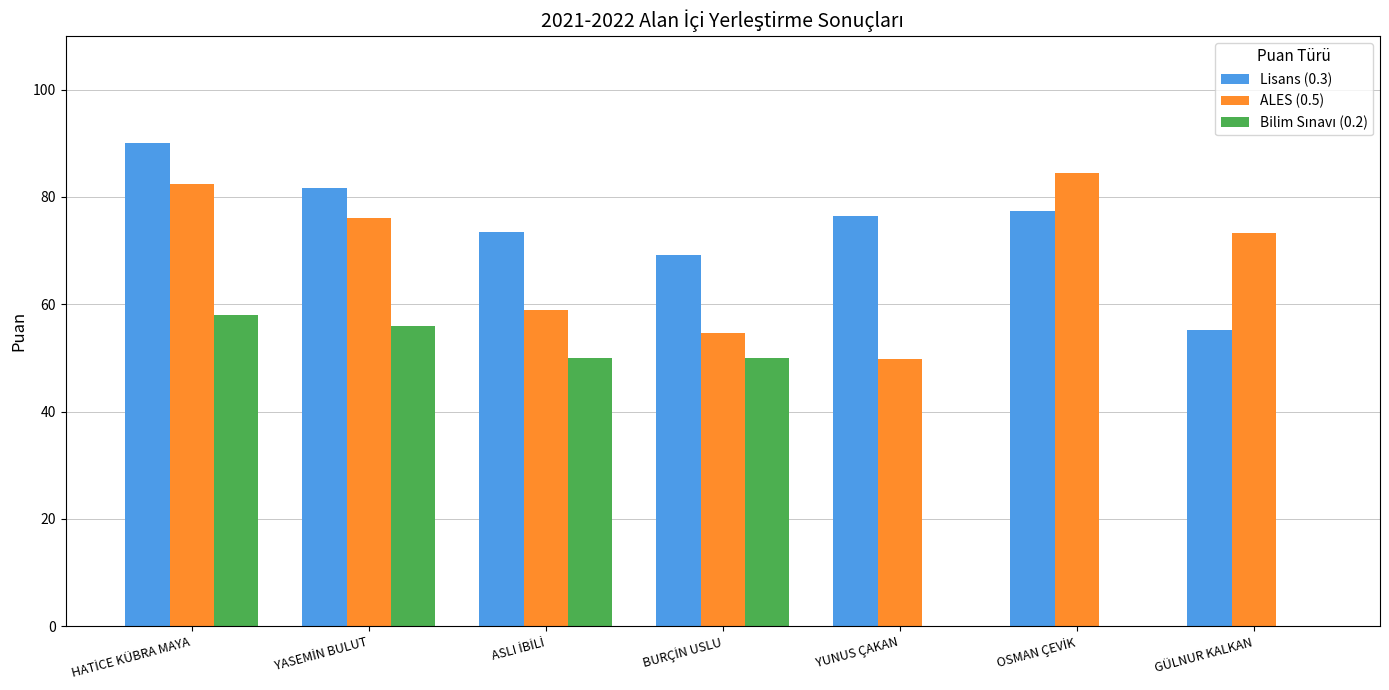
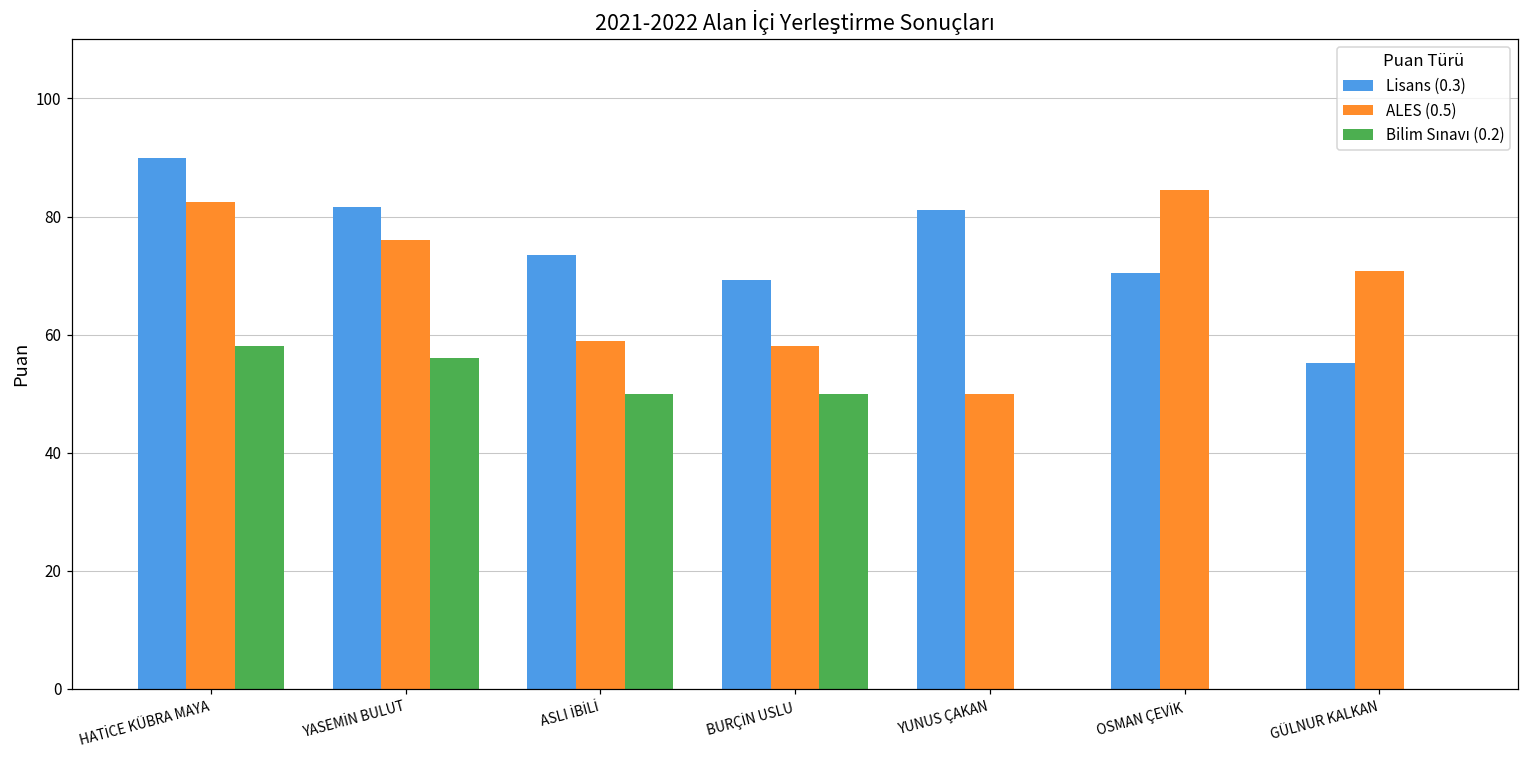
  {
    "Lisans (0.3)": {
      "HATİCE KÜBRA MAYA": 90,
      "YASEMİN BULUT": 82,
      "ASLI İBİLİ": 73,
      "BURÇİN USLU": 69,
-     "YUNUS ÇAKAN": 77,
-     "OSMAN ÇEVİK": 77,
+     "YUNUS ÇAKAN": 81,
+     "OSMAN ÇEVİK": 71,
      "GÜLNUR KALKAN": 55
    },
    "ALES (0.5)": {
      "HATİCE KÜBRA MAYA": 82,
      "YASEMİN BULUT": 76,
      "ASLI İBİLİ": 59,
-     "BURÇİN USLU": 55,
+     "BURÇİN USLU": 58,
      "YUNUS ÇAKAN": 50,
      "OSMAN ÇEVİK": 84,
-     "GÜLNUR KALKAN": 73
+     "GÜLNUR KALKAN": 71
    },
    "Bilim Sınavı (0.2)": {
      "HATİCE KÜBRA MAYA": 58,
      "YASEMİN BULUT": 56,
      "ASLI İBİLİ": 50,
      "BURÇİN USLU": 50,
      "YUNUS ÇAKAN": 0,
      "OSMAN ÇEVİK": 0,
      "GÜLNUR KALKAN": 0
    }
  }
